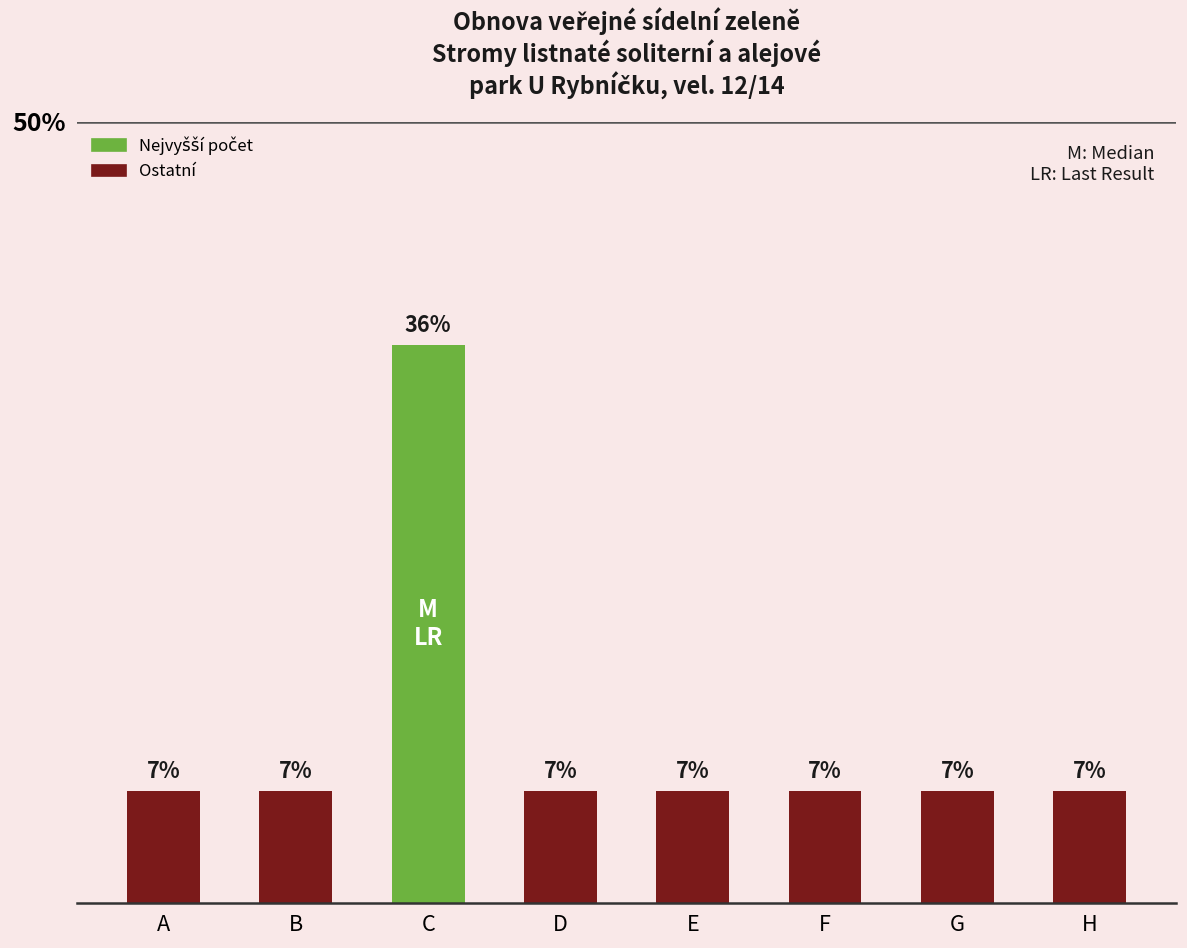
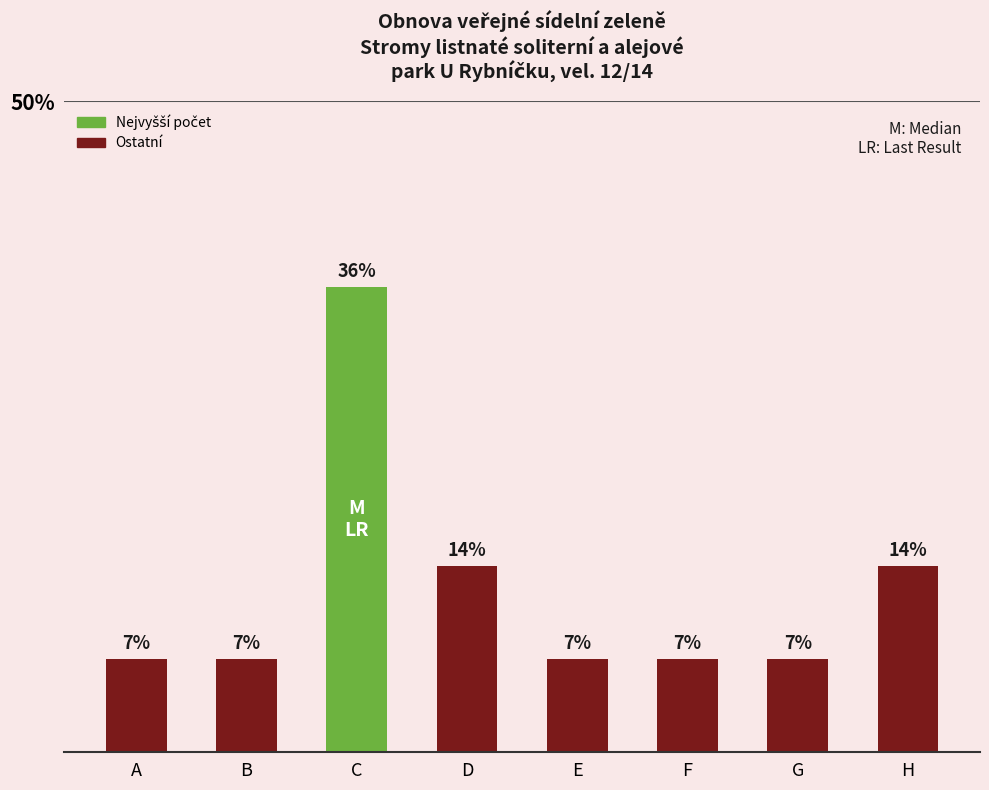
  {
    "A": "7%",
    "B": "7%",
    "C": "36%",
-   "D": "7%",
+   "D": "14%",
    "E": "7%",
    "F": "7%",
    "G": "7%",
-   "H": "7%"
+   "H": "14%"
  }
